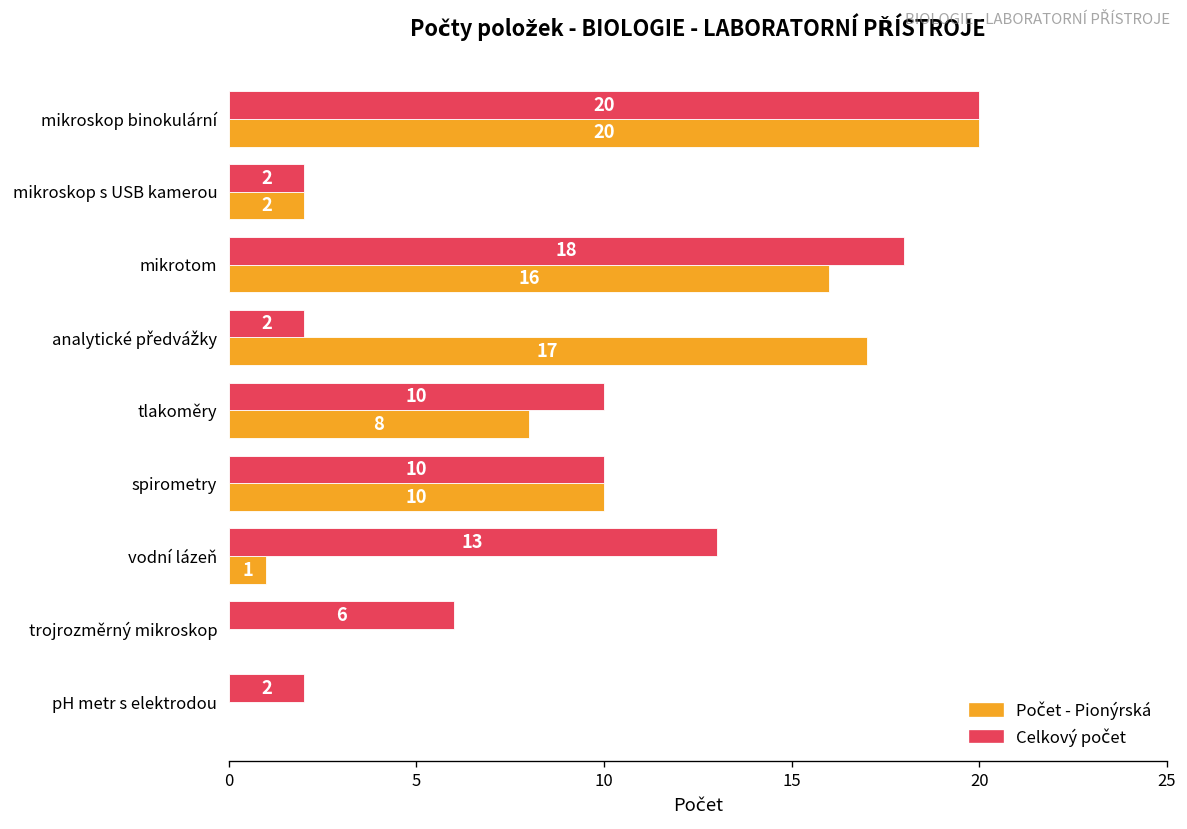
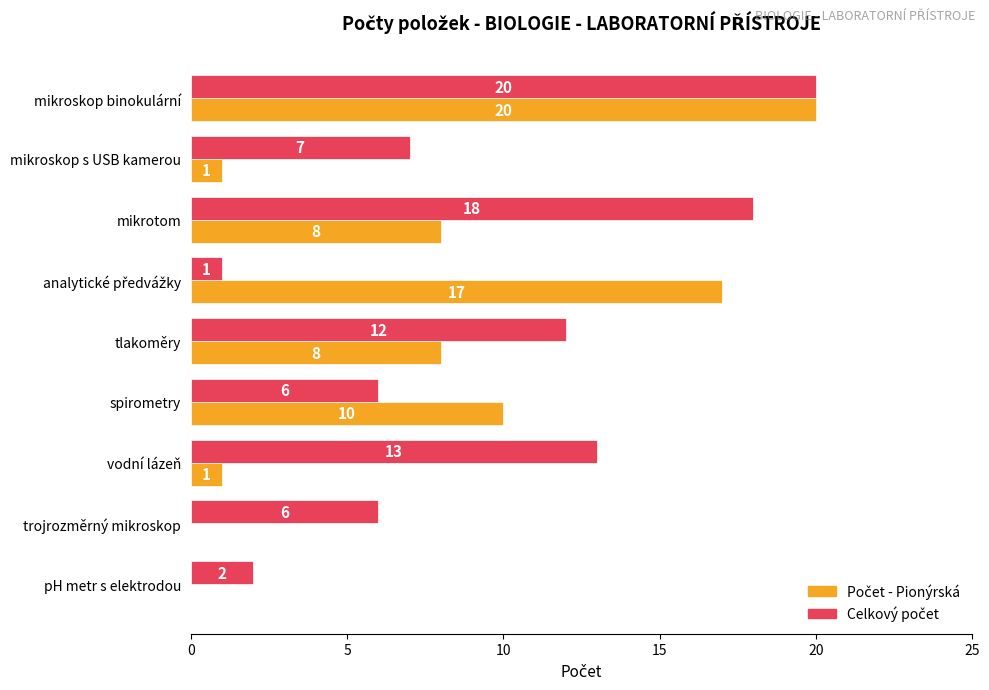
  {
    "Počet - Pionýrská": {
      "mikroskop binokulární": 20,
-     "mikroskop s USB kamerou": 2,
-     "mikrotom": 16,
+     "mikroskop s USB kamerou": 1,
+     "mikrotom": 8,
      "analytické předvážky": 17,
      "tlakoměry": 8,
      "spirometry": 10,
      "vodní lázeň": 1
    },
    "Celkový počet": {
      "mikroskop binokulární": 20,
-     "mikroskop s USB kamerou": 2,
+     "mikroskop s USB kamerou": 7,
      "mikrotom": 18,
-     "analytické předvážky": 2,
-     "tlakoměry": 10,
-     "spirometry": 10,
+     "analytické předvážky": 1,
+     "tlakoměry": 12,
+     "spirometry": 6,
      "vodní lázeň": 13,
      "trojrozměrný mikroskop": 6,
      "pH metr s elektrodou": 2
    }
  }
